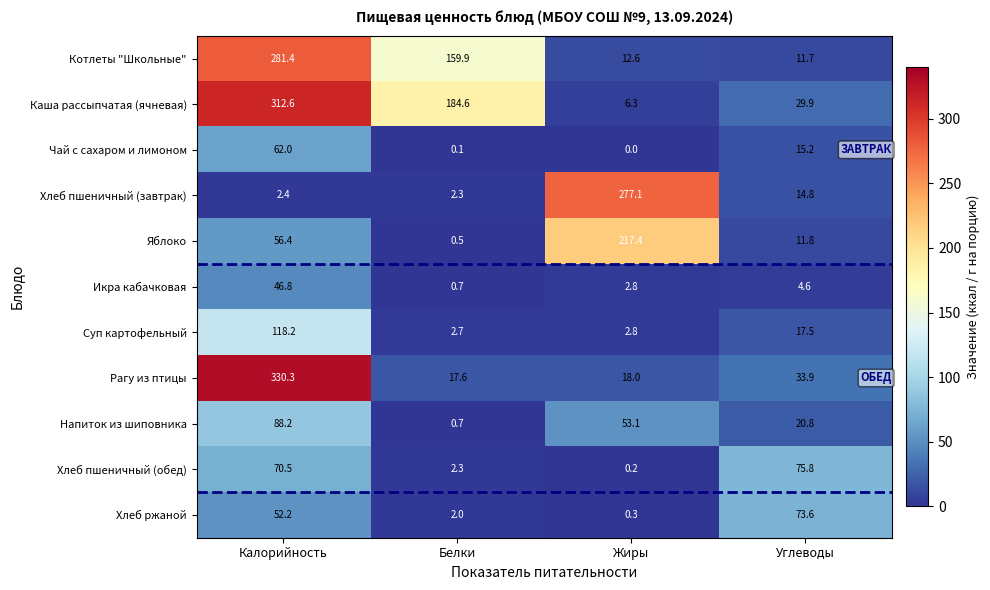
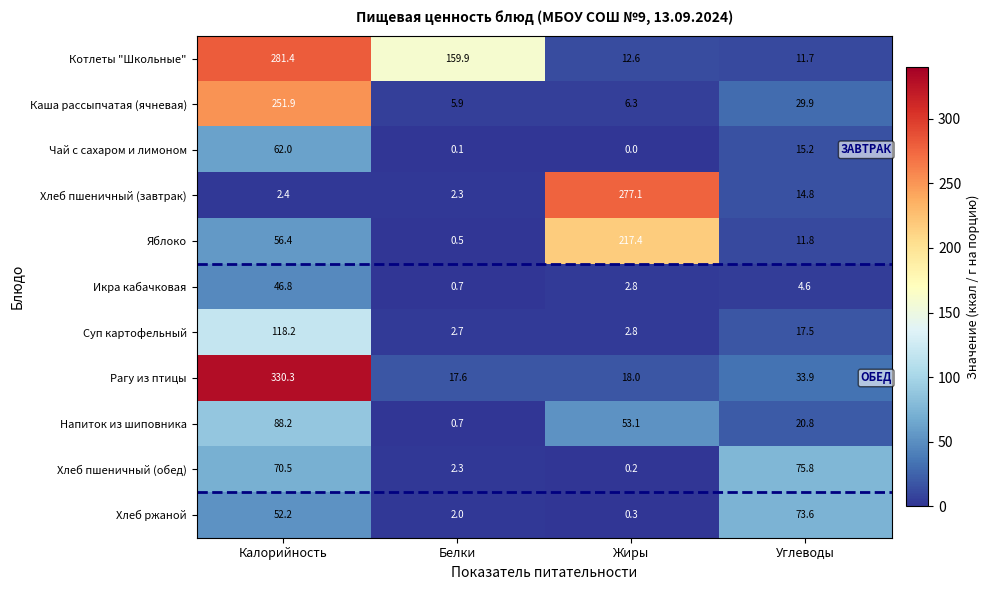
  {
    "Котлеты \"Школьные\"": {
      "Калорийность": 281.4,
      "Белки": 159.9,
      "Жиры": 12.6,
      "Углеводы": 11.7
    },
    "Каша рассыпчатая (ячневая)": {
-     "Калорийность": 312.6,
-     "Белки": 184.6,
+     "Калорийность": 251.9,
+     "Белки": 5.9,
      "Жиры": 6.3,
      "Углеводы": 29.9
    },
    "Чай с сахаром и лимоном": {
      "Калорийность": 62.0,
      "Белки": 0.1,
      "Жиры": 0.0,
      "Углеводы": 15.2
    },
    "Хлеб пшеничный (завтрак)": {
      "Калорийность": 2.4,
      "Белки": 2.3,
      "Жиры": 277.1,
      "Углеводы": 14.8
    },
    "Яблоко": {
      "Калорийность": 56.4,
      "Белки": 0.5,
      "Жиры": 217.4,
      "Углеводы": 11.8
    },
    "Икра кабачковая": {
      "Калорийность": 46.8,
      "Белки": 0.7,
      "Жиры": 2.8,
      "Углеводы": 4.6
    },
    "Суп картофельный": {
      "Калорийность": 118.2,
      "Белки": 2.7,
      "Жиры": 2.8,
      "Углеводы": 17.5
    },
    "Рагу из птицы": {
      "Калорийность": 330.3,
      "Белки": 17.6,
      "Жиры": 18.0,
      "Углеводы": 33.9
    },
    "Напиток из шиповника": {
      "Калорийность": 88.2,
      "Белки": 0.7,
      "Жиры": 53.1,
      "Углеводы": 20.8
    },
    "Хлеб пшеничный (обед)": {
      "Калорийность": 70.5,
      "Белки": 2.3,
      "Жиры": 0.2,
      "Углеводы": 75.8
    },
    "Хлеб ржаной": {
      "Калорийность": 52.2,
      "Белки": 2.0,
      "Жиры": 0.3,
      "Углеводы": 73.6
    }
  }
